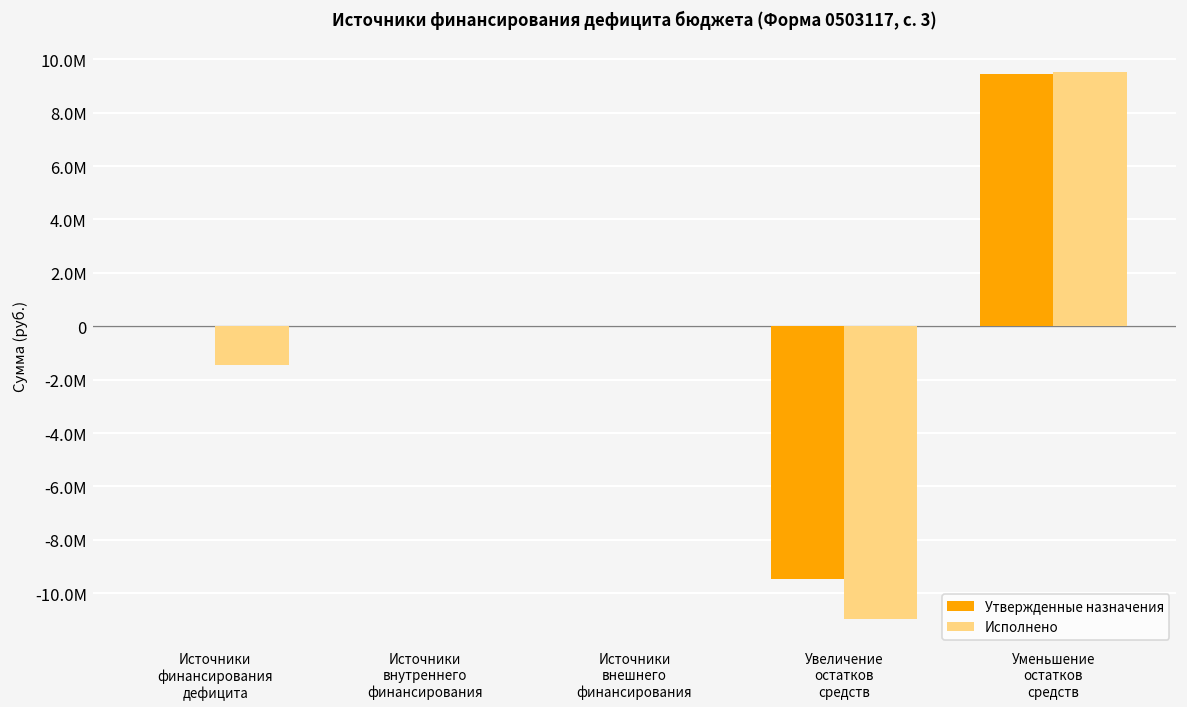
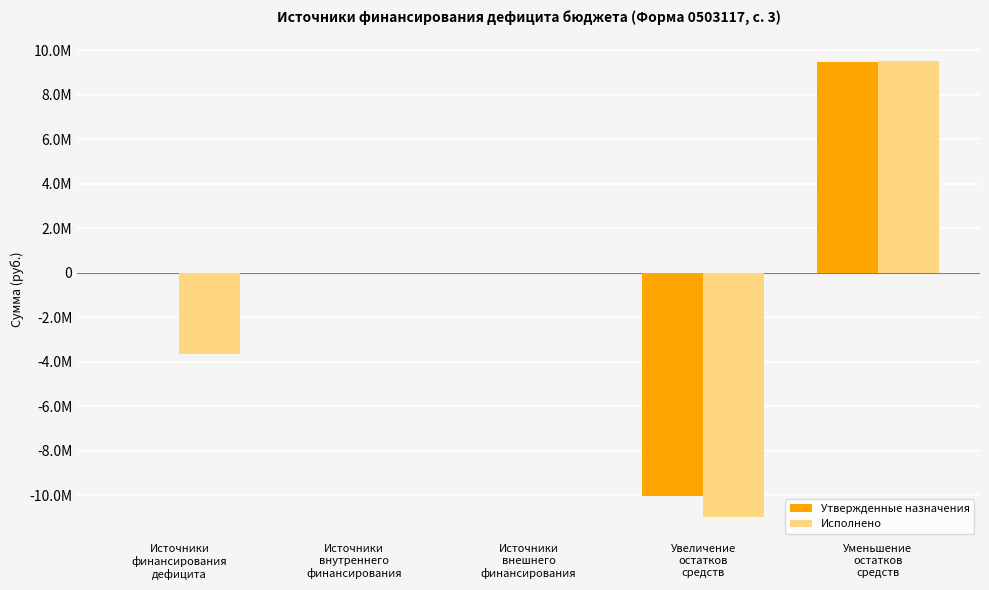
  {
    "Утвержденные назначения": {
      "Источники финансирования дефицита": "0.0М",
      "Источники внутреннего финансирования": "0.0М",
      "Источники внешнего финансирования": "0.0М",
-     "Увеличение остатков средств": "-9.5М",
+     "Увеличение остатков средств": "-10.0М",
      "Уменьшение остатков средств": "9.5М"
    },
    "Исполнено": {
-     "Источники финансирования дефицита": "-1.5М",
+     "Источники финансирования дефицита": "-3.7М",
      "Источники внутреннего финансирования": "0.0М",
      "Источники внешнего финансирования": "0.0М",
      "Увеличение остатков средств": "-11.0М",
      "Уменьшение остатков средств": "9.5М"
    }
  }
